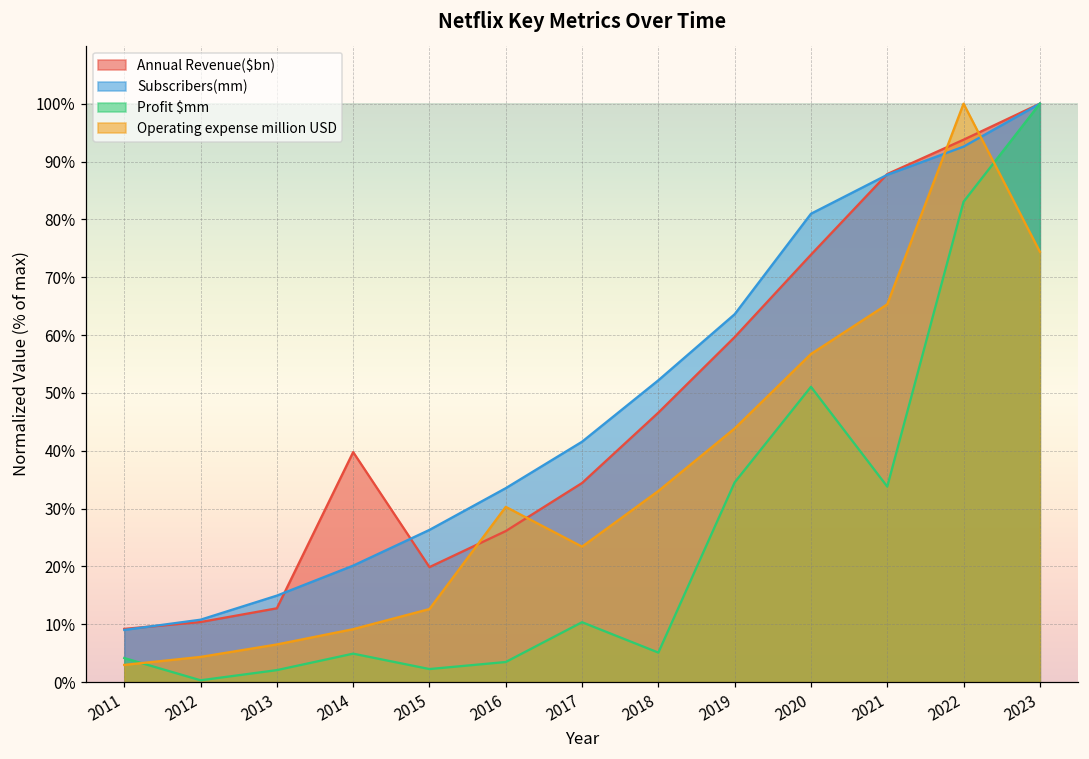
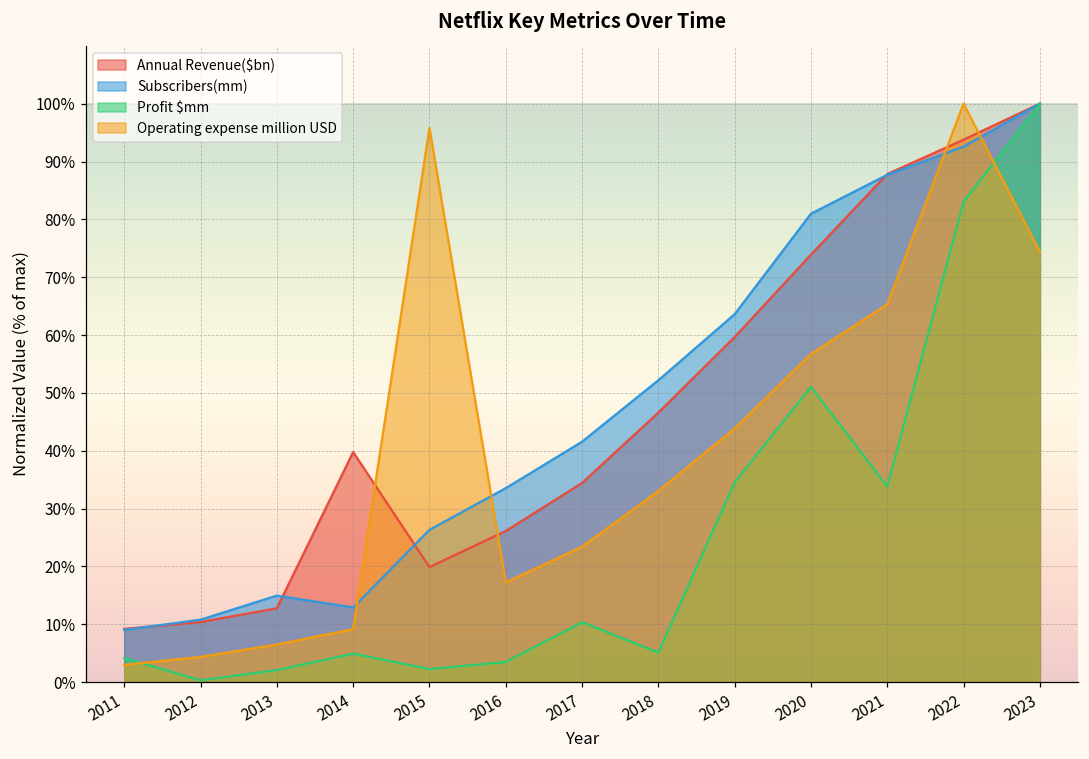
  {
    "Annual Revenue($bn)": {
      "2013": "13%",
      "2014": "40%",
      "2015": "20%",
      "2016": "26%",
      "2017": "34%",
      "2018": "47%",
      "2019": "60%",
      "2020": "74%",
      "2022": "94%"
    },
    "Subscribers(mm)": {
      "2013": "15%",
-     "2014": "20%",
+     "2014": "13%",
      "2015": "26%",
      "2016": "34%",
      "2017": "42%",
      "2018": "52%",
      "2019": "64%",
      "2020": "81%",
      "2022": "93%"
    },
    "Profit $mm": {
      "2011": "4%",
      "2012": "0%",
      "2013": "2%",
      "2014": "5%",
      "2015": "2%",
      "2016": "3%",
      "2017": "10%",
      "2018": "5%",
      "2019": "35%",
      "2020": "51%",
      "2021": "34%",
      "2022": "83%"
    },
    "Operating expense million USD": {
      "2011": "3%",
      "2012": "4%",
      "2013": "7%",
      "2014": "9%",
-     "2015": "13%",
-     "2016": "30%",
+     "2015": "96%",
+     "2016": "17%",
      "2017": "23%",
      "2018": "33%",
      "2019": "44%",
      "2020": "57%",
      "2021": "65%",
      "2022": "100%",
      "2023": "74%"
    }
  }
